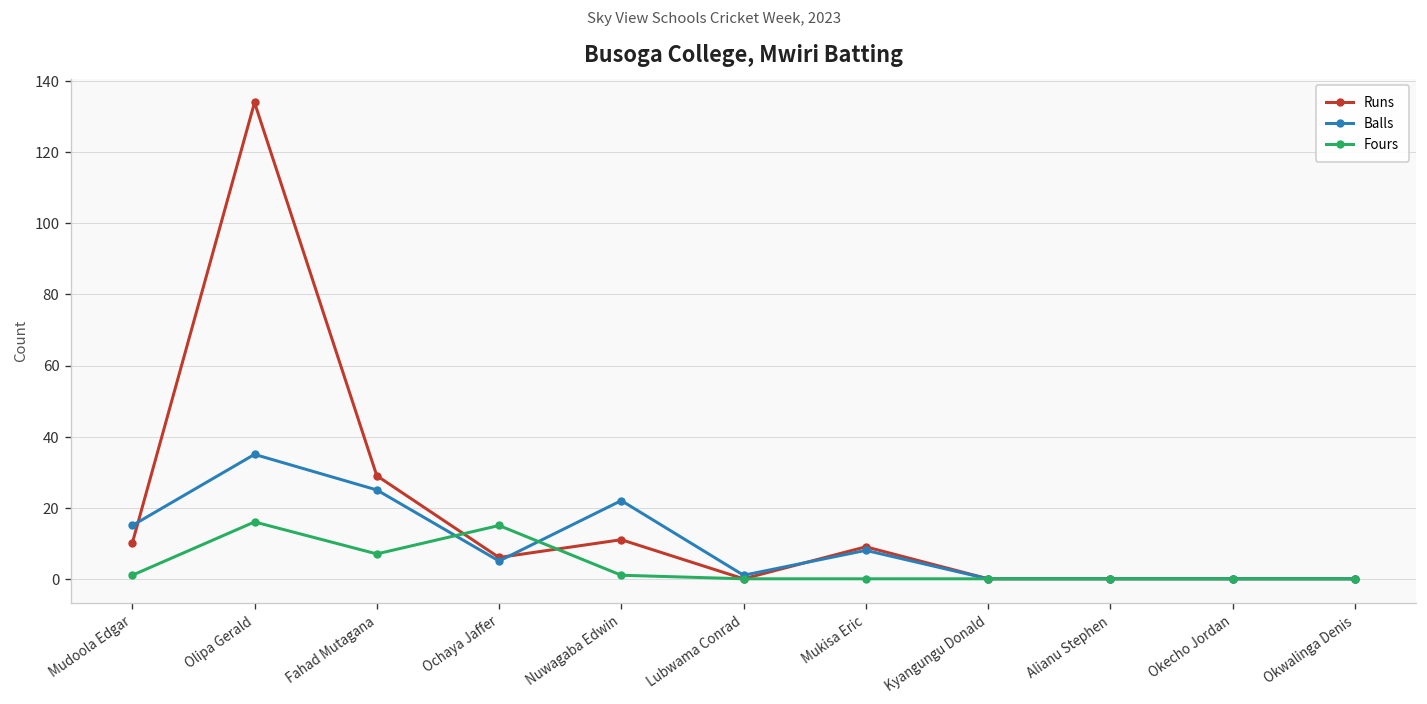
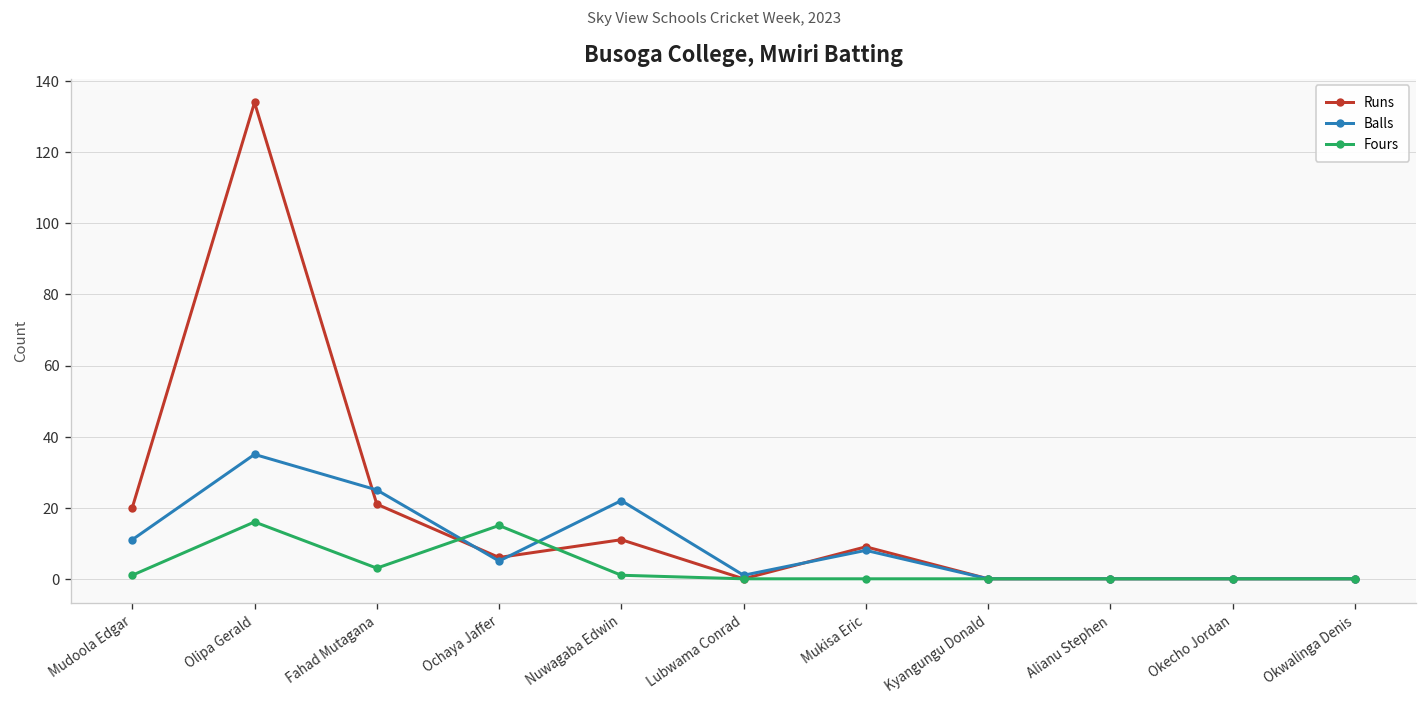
  {
    "Runs": {
-     "Mudoola Edgar": 10,
+     "Mudoola Edgar": 20,
      "Olipa Gerald": 134,
-     "Fahad Mutagana": 29,
+     "Fahad Mutagana": 21,
      "Ochaya Jaffer": 6,
      "Nuwagaba Edwin": 11,
      "Mukisa Eric": 9
    },
    "Balls": {
-     "Mudoola Edgar": 15,
+     "Mudoola Edgar": 11,
      "Olipa Gerald": 35,
      "Fahad Mutagana": 25,
      "Ochaya Jaffer": 5,
      "Nuwagaba Edwin": 22,
      "Lubwama Conrad": 1,
      "Mukisa Eric": 8
    },
    "Fours": {
      "Mudoola Edgar": 1,
      "Olipa Gerald": 16,
-     "Fahad Mutagana": 7,
+     "Fahad Mutagana": 3,
      "Ochaya Jaffer": 15,
      "Nuwagaba Edwin": 1,
      "Mukisa Eric": 0
    }
  }
